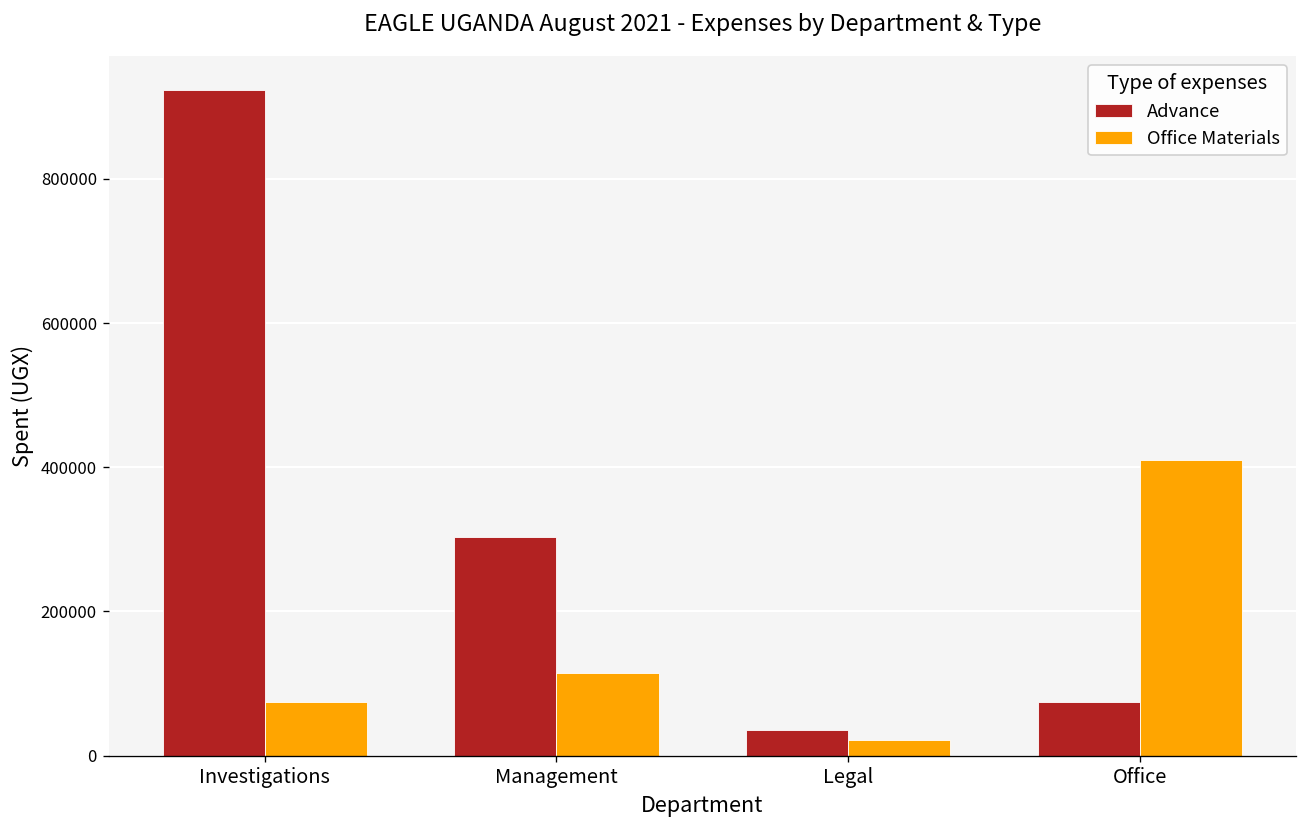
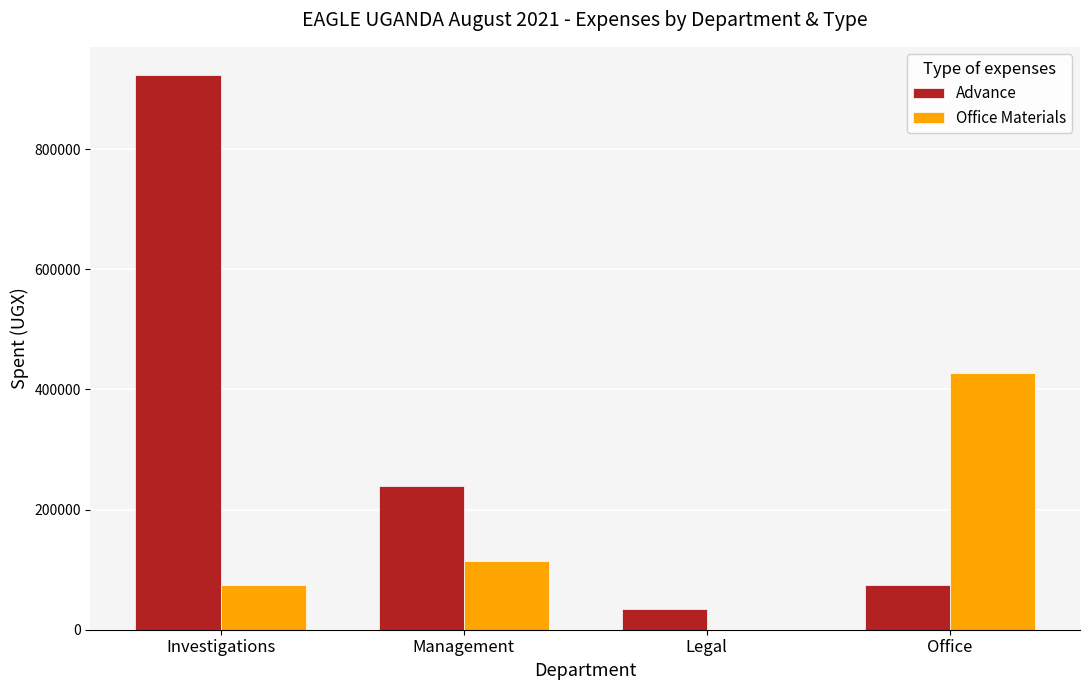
  {
    "Advance": {
      "Investigations": 920000,
-     "Management": 300000,
+     "Management": 240000,
      "Legal": 40000,
      "Office": 70000
    },
    "Office Materials": {
      "Investigations": 70000,
      "Management": 110000,
-     "Legal": 20000,
-     "Office": 410000
+     "Legal": 0,
+     "Office": 430000
    }
  }
